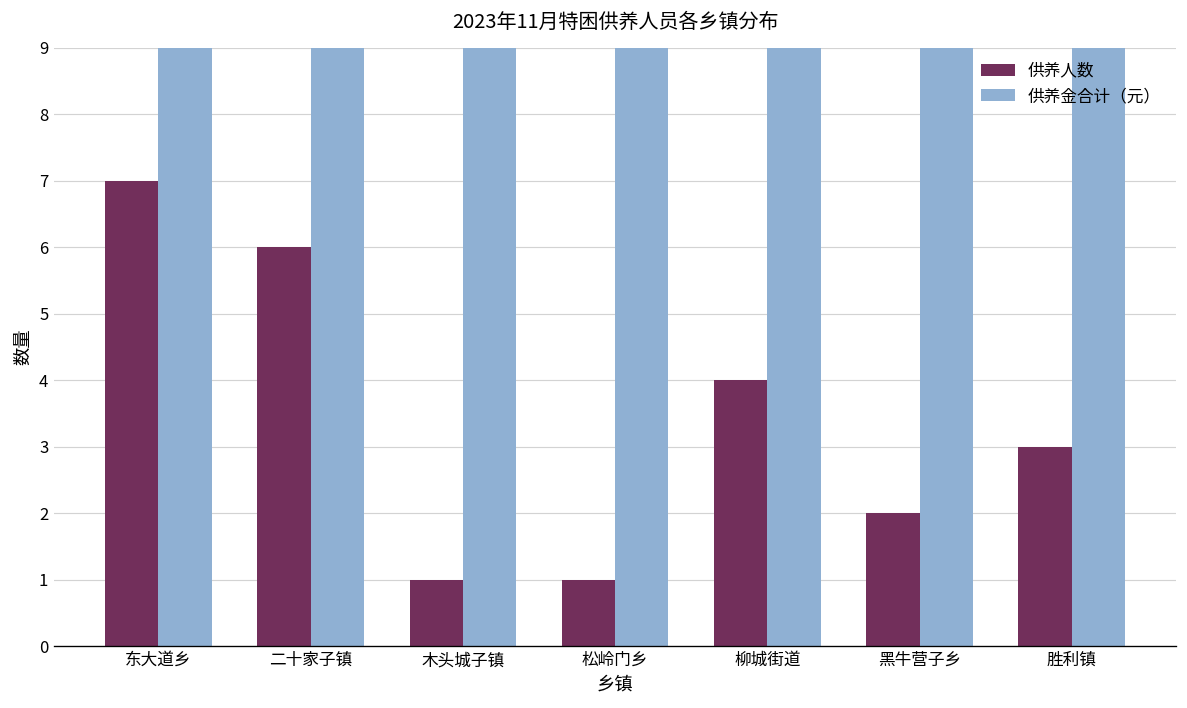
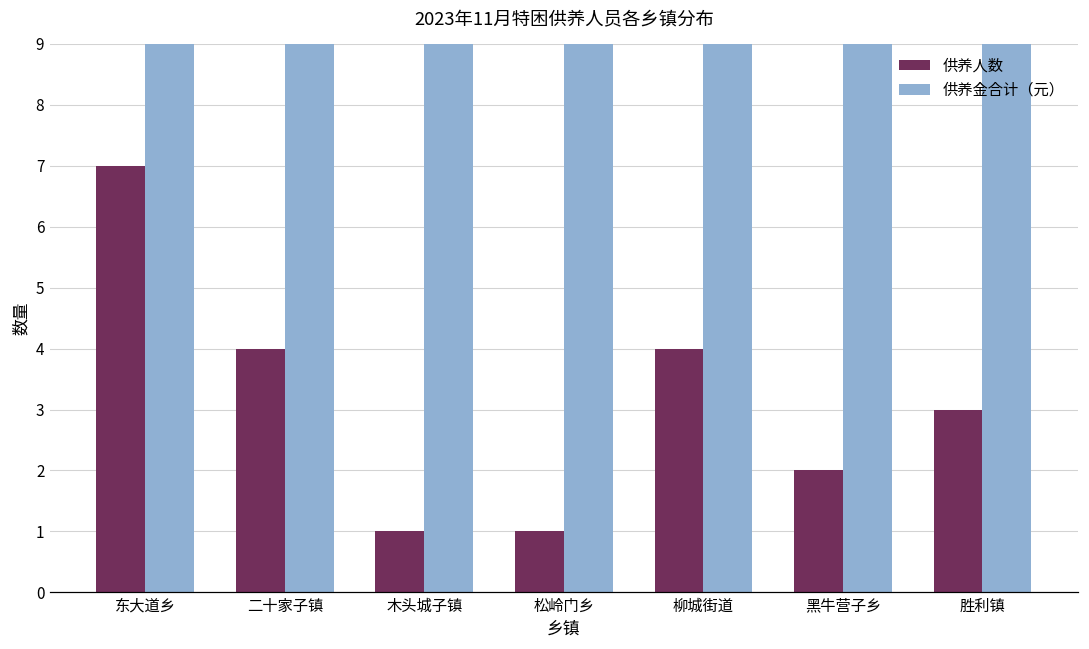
  {
    "供养人数": {
      "东大道乡": 7,
-     "二十家子镇": 6,
+     "二十家子镇": 4,
      "木头城子镇": 1,
      "松岭门乡": 1,
      "柳城街道": 4,
      "黑牛营子乡": 2,
      "胜利镇": 3
    }
  }
